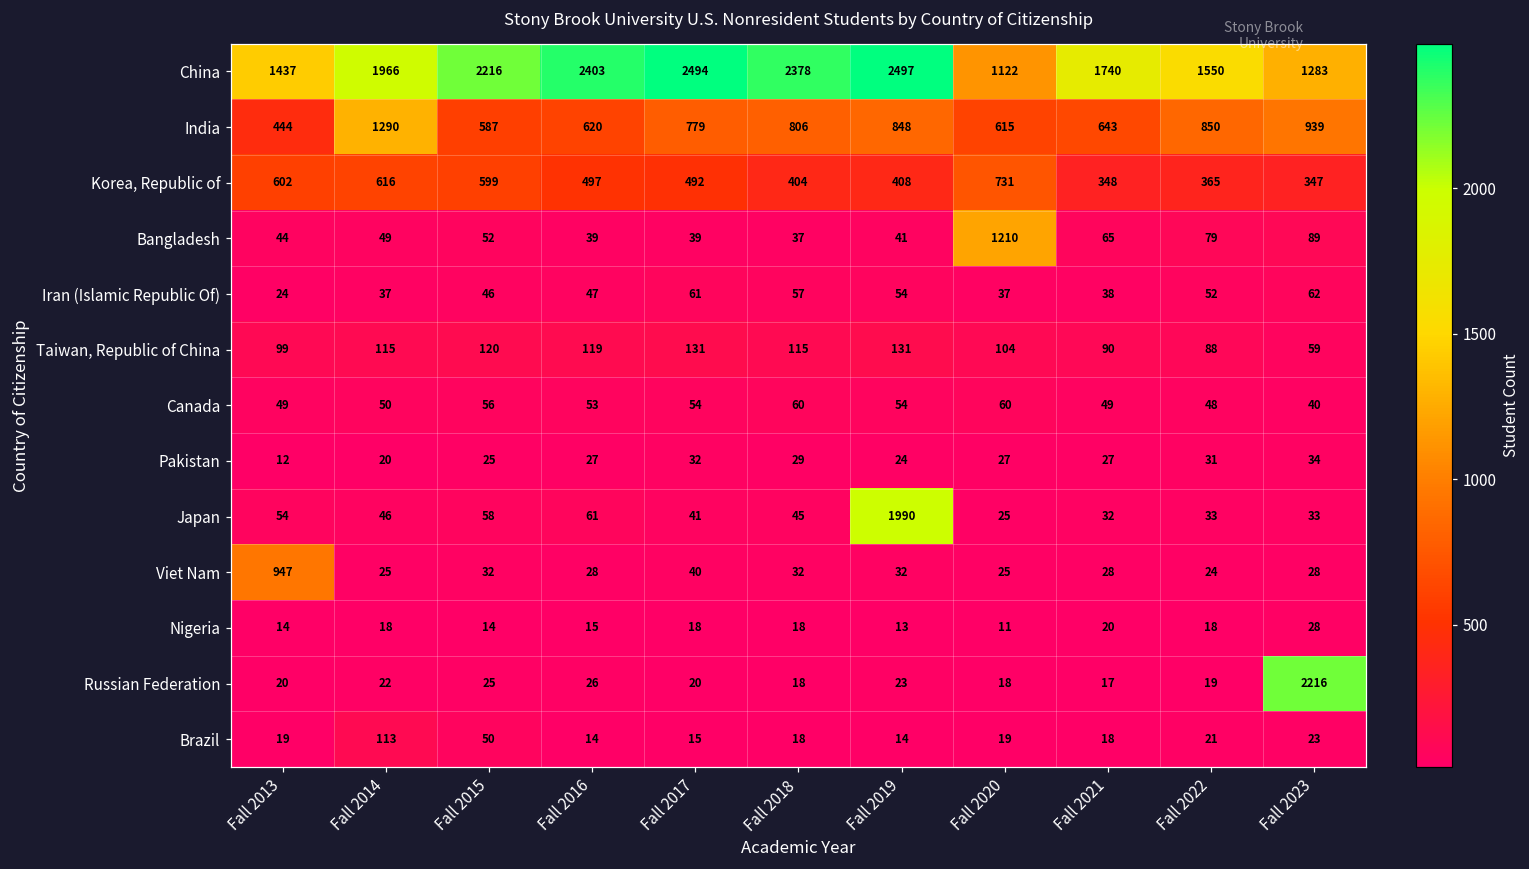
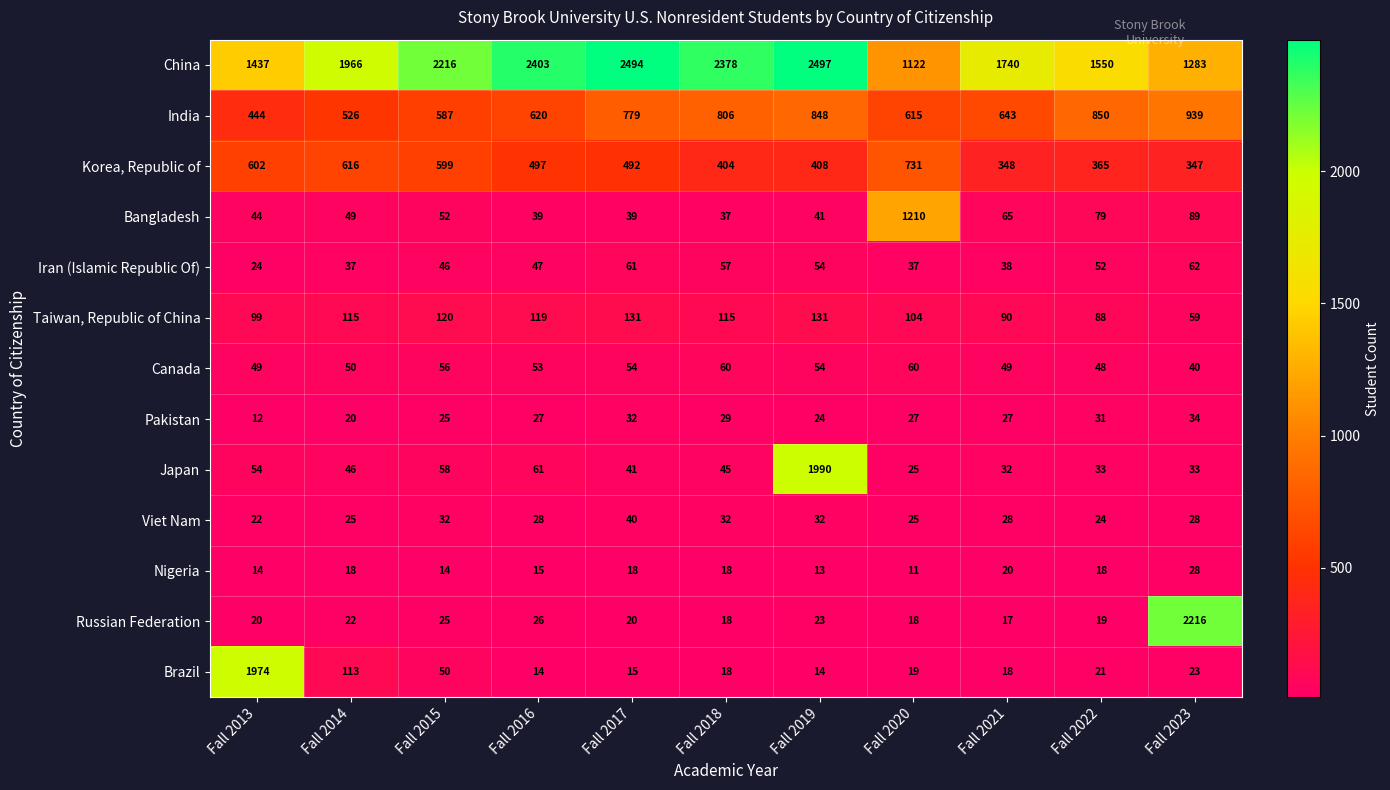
  {
    "China": {
      "Fall 2013": 1437,
      "Fall 2014": 1966,
      "Fall 2015": 2216,
      "Fall 2016": 2403,
      "Fall 2017": 2494,
      "Fall 2018": 2378,
      "Fall 2019": 2497,
      "Fall 2020": 1122,
      "Fall 2021": 1740,
      "Fall 2022": 1550,
      "Fall 2023": 1283
    },
    "India": {
      "Fall 2013": 444,
-     "Fall 2014": 1290,
+     "Fall 2014": 526,
      "Fall 2015": 587,
      "Fall 2016": 620,
      "Fall 2017": 779,
      "Fall 2018": 806,
      "Fall 2019": 848,
      "Fall 2020": 615,
      "Fall 2021": 643,
      "Fall 2022": 850,
      "Fall 2023": 939
    },
    "Korea, Republic of": {
      "Fall 2013": 602,
      "Fall 2014": 616,
      "Fall 2015": 599,
      "Fall 2016": 497,
      "Fall 2017": 492,
      "Fall 2018": 404,
      "Fall 2019": 408,
      "Fall 2020": 731,
      "Fall 2021": 348,
      "Fall 2022": 365,
      "Fall 2023": 347
    },
    "Bangladesh": {
      "Fall 2013": 44,
      "Fall 2014": 49,
      "Fall 2015": 52,
      "Fall 2016": 39,
      "Fall 2017": 39,
      "Fall 2018": 37,
      "Fall 2019": 41,
      "Fall 2020": 1210,
      "Fall 2021": 65,
      "Fall 2022": 79,
      "Fall 2023": 89
    },
    "Iran (Islamic Republic Of)": {
      "Fall 2013": 24,
      "Fall 2014": 37,
      "Fall 2015": 46,
      "Fall 2016": 47,
      "Fall 2017": 61,
      "Fall 2018": 57,
      "Fall 2019": 54,
      "Fall 2020": 37,
      "Fall 2021": 38,
      "Fall 2022": 52,
      "Fall 2023": 62
    },
    "Taiwan, Republic of China": {
      "Fall 2013": 99,
      "Fall 2014": 115,
      "Fall 2015": 120,
      "Fall 2016": 119,
      "Fall 2017": 131,
      "Fall 2018": 115,
      "Fall 2019": 131,
      "Fall 2020": 104,
      "Fall 2021": 90,
      "Fall 2022": 88,
      "Fall 2023": 59
    },
    "Canada": {
      "Fall 2013": 49,
      "Fall 2014": 50,
      "Fall 2015": 56,
      "Fall 2016": 53,
      "Fall 2017": 54,
      "Fall 2018": 60,
      "Fall 2019": 54,
      "Fall 2020": 60,
      "Fall 2021": 49,
      "Fall 2022": 48,
      "Fall 2023": 40
    },
    "Pakistan": {
      "Fall 2013": 12,
      "Fall 2014": 20,
      "Fall 2015": 25,
      "Fall 2016": 27,
      "Fall 2017": 32,
      "Fall 2018": 29,
      "Fall 2019": 24,
      "Fall 2020": 27,
      "Fall 2021": 27,
      "Fall 2022": 31,
      "Fall 2023": 34
    },
    "Japan": {
      "Fall 2013": 54,
      "Fall 2014": 46,
      "Fall 2015": 58,
      "Fall 2016": 61,
      "Fall 2017": 41,
      "Fall 2018": 45,
      "Fall 2019": 1990,
      "Fall 2020": 25,
      "Fall 2021": 32,
      "Fall 2022": 33,
      "Fall 2023": 33
    },
    "Viet Nam": {
-     "Fall 2013": 947,
+     "Fall 2013": 22,
      "Fall 2014": 25,
      "Fall 2015": 32,
      "Fall 2016": 28,
      "Fall 2017": 40,
      "Fall 2018": 32,
      "Fall 2019": 32,
      "Fall 2020": 25,
      "Fall 2021": 28,
      "Fall 2022": 24,
      "Fall 2023": 28
    },
    "Nigeria": {
      "Fall 2013": 14,
      "Fall 2014": 18,
      "Fall 2015": 14,
      "Fall 2016": 15,
      "Fall 2017": 18,
      "Fall 2018": 18,
      "Fall 2019": 13,
      "Fall 2020": 11,
      "Fall 2021": 20,
      "Fall 2022": 18,
      "Fall 2023": 28
    },
    "Russian Federation": {
      "Fall 2013": 20,
      "Fall 2014": 22,
      "Fall 2015": 25,
      "Fall 2016": 26,
      "Fall 2017": 20,
      "Fall 2018": 18,
      "Fall 2019": 23,
      "Fall 2020": 18,
      "Fall 2021": 17,
      "Fall 2022": 19,
      "Fall 2023": 2216
    },
    "Brazil": {
-     "Fall 2013": 19,
+     "Fall 2013": 1974,
      "Fall 2014": 113,
      "Fall 2015": 50,
      "Fall 2016": 14,
      "Fall 2017": 15,
      "Fall 2018": 18,
      "Fall 2019": 14,
      "Fall 2020": 19,
      "Fall 2021": 18,
      "Fall 2022": 21,
      "Fall 2023": 23
    }
  }
